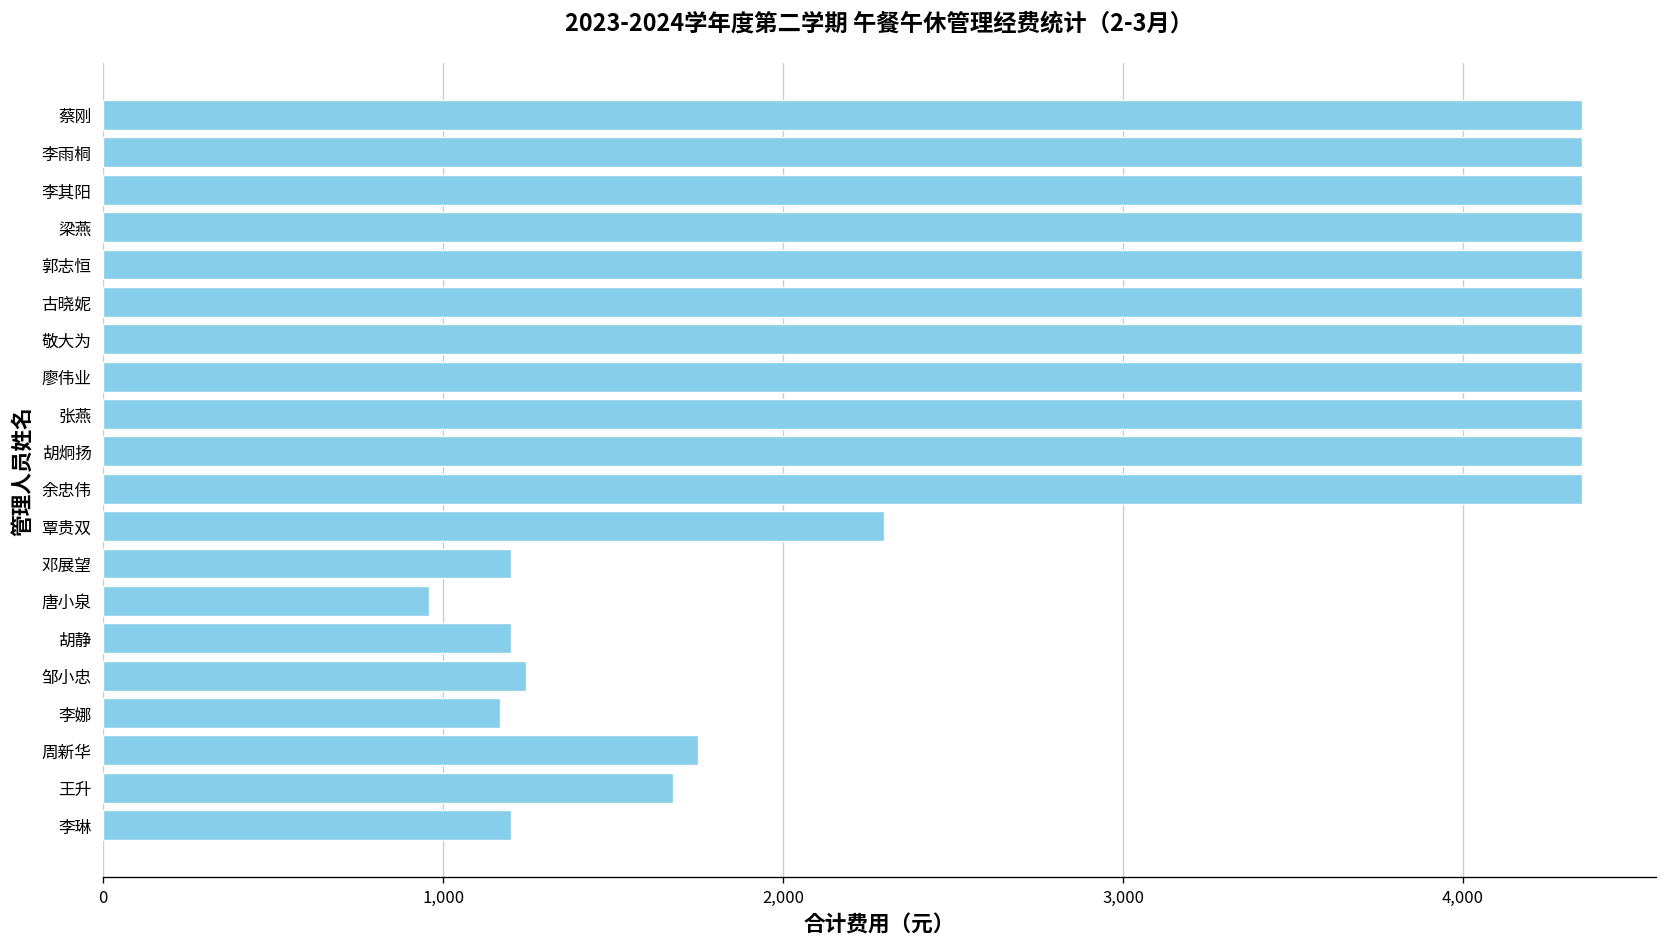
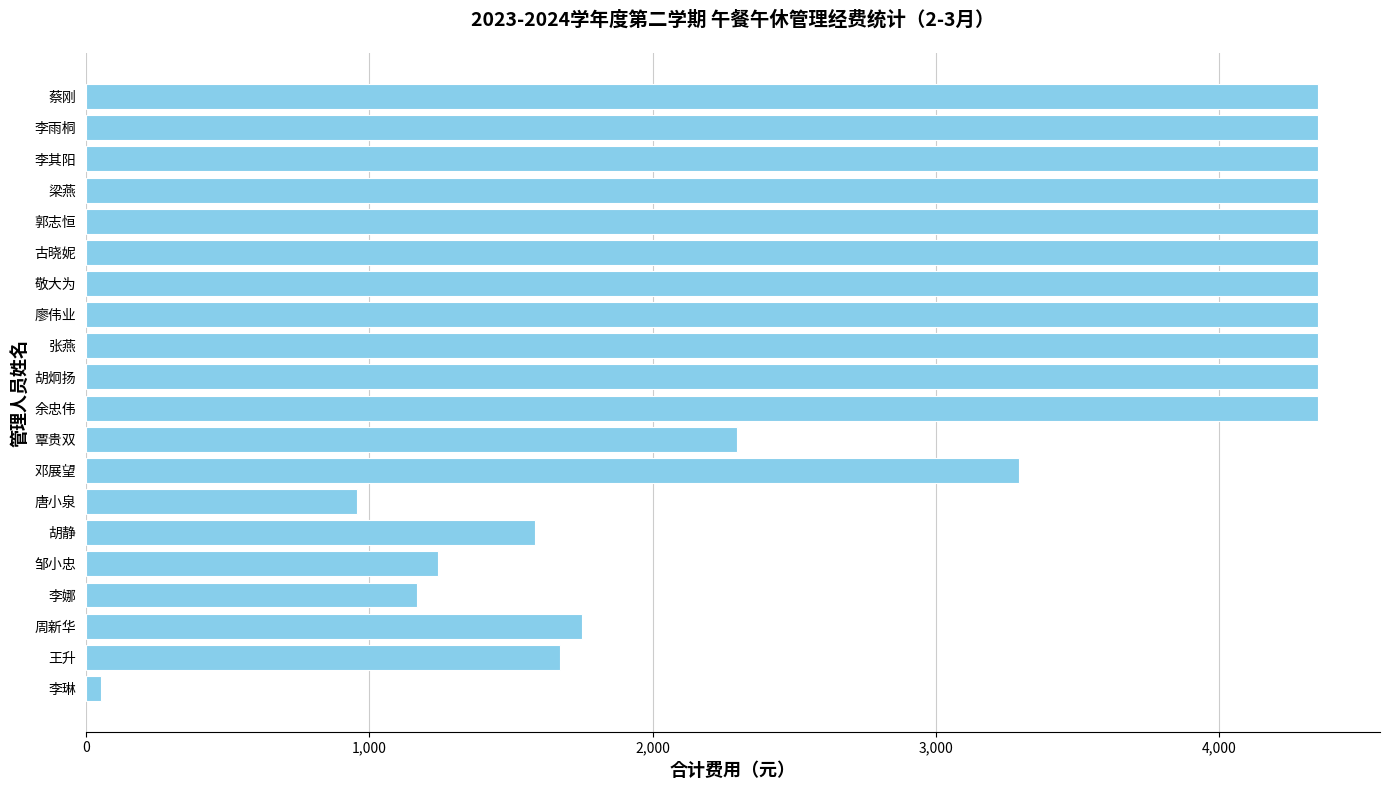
  {
    "蔡刚": "4,350",
    "李雨桐": "4,350",
    "李其阳": "4,350",
    "梁燕": "4,350",
    "郭志恒": "4,350",
    "古晓妮": "4,350",
    "敬大为": "4,350",
    "廖伟业": "4,350",
    "张燕": "4,350",
    "胡炯扬": "4,350",
    "余忠伟": "4,350",
    "覃贵双": "2,300",
-   "邓展望": "1,200",
+   "邓展望": "3,290",
    "唐小泉": "960",
-   "胡静": "1,200",
+   "胡静": "1,580",
    "邹小忠": "1,240",
    "李娜": "1,170",
    "周新华": "1,750",
    "王升": "1,680",
-   "李琳": "1,200"
+   "李琳": "60"
  }
